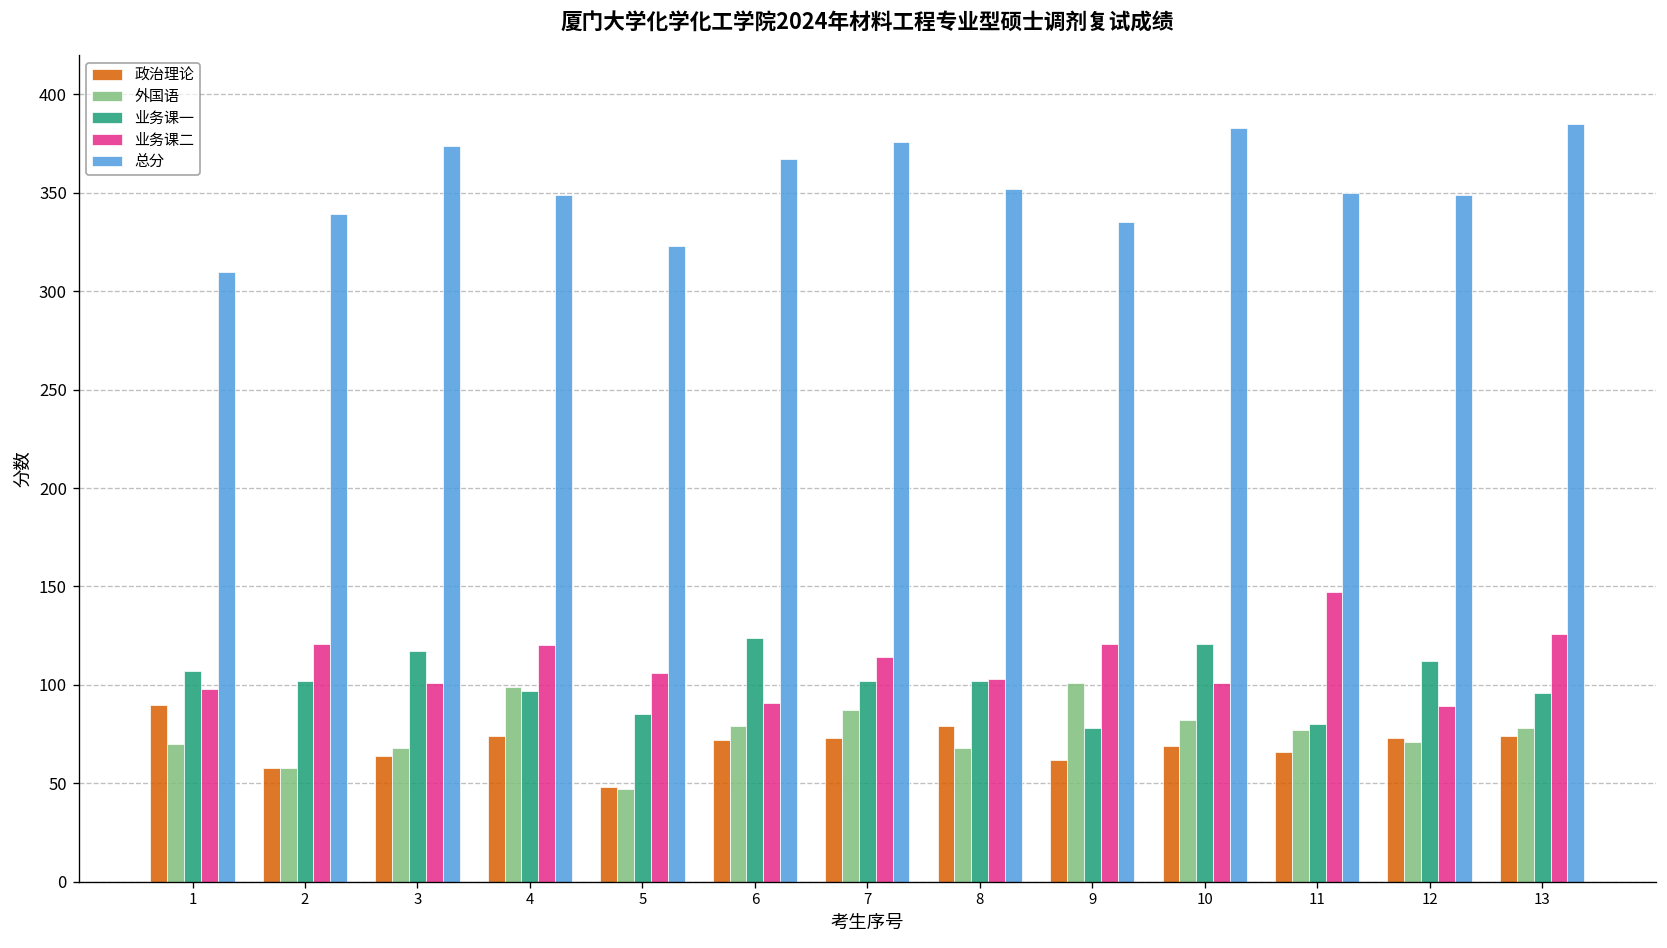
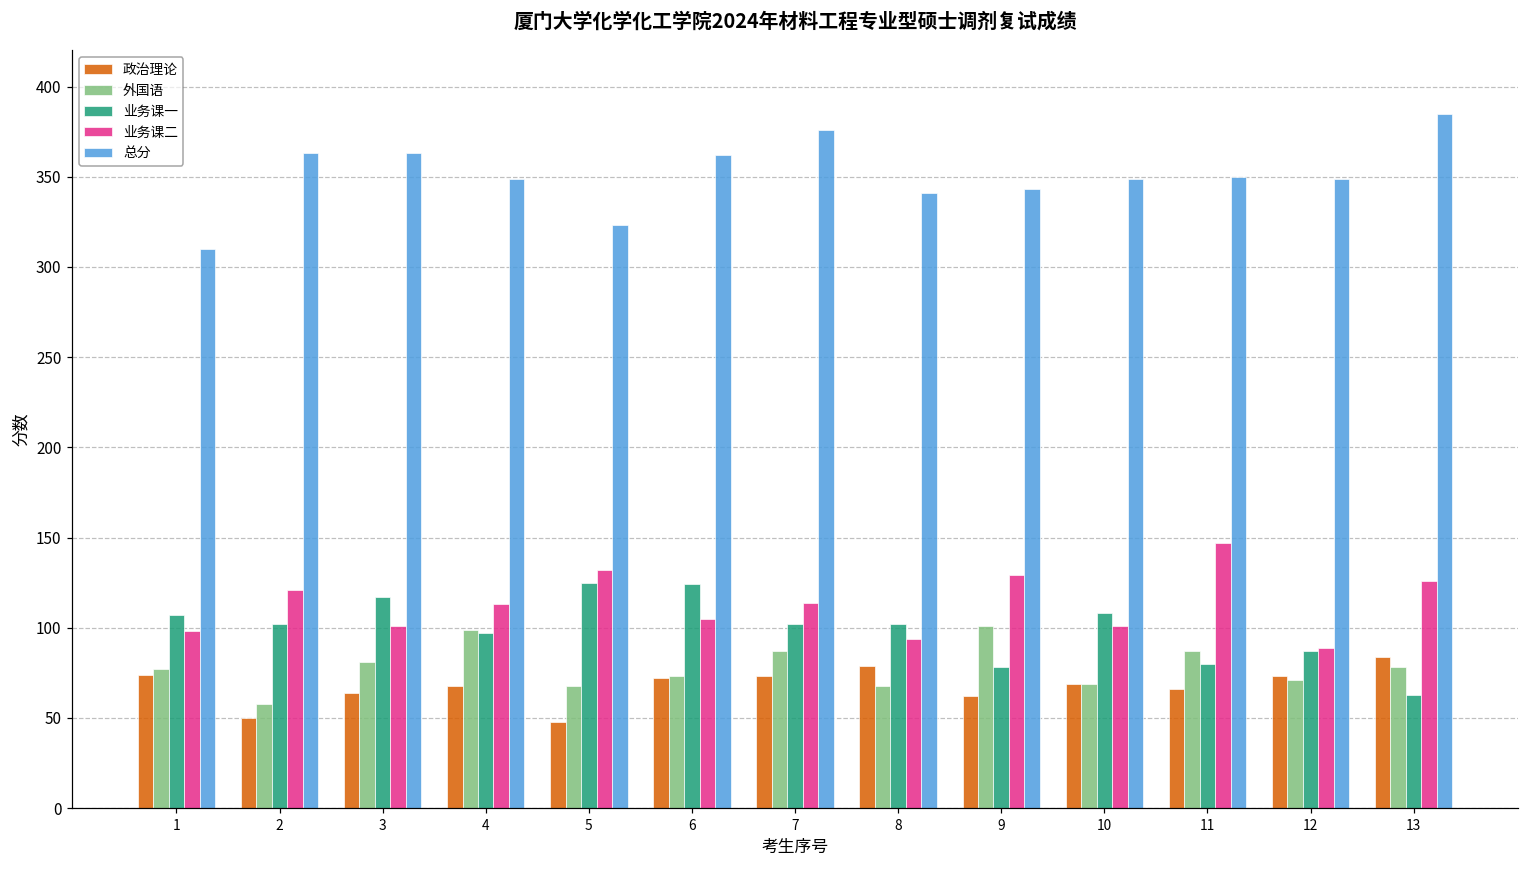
  {
    "政治理论": {
-     "1": 90,
-     "2": 58,
+     "1": 74,
+     "2": 50,
      "3": 64,
-     "4": 74,
+     "4": 68,
      "5": 48,
      "6": 72,
      "7": 73,
      "8": 79,
      "9": 62,
      "10": 69,
      "11": 66,
      "12": 73,
-     "13": 74
+     "13": 84
    },
    "外国语": {
-     "1": 70,
+     "1": 77,
      "2": 58,
-     "3": 68,
+     "3": 81,
      "4": 99,
-     "5": 47,
-     "6": 79,
+     "5": 68,
+     "6": 73,
      "7": 87,
      "8": 68,
      "9": 101,
-     "10": 82,
-     "11": 77,
+     "10": 69,
+     "11": 87,
      "12": 71,
      "13": 78
    },
    "业务课一": {
      "1": 107,
      "2": 102,
      "3": 117,
      "4": 97,
-     "5": 85,
+     "5": 125,
      "6": 124,
      "7": 102,
      "8": 102,
      "9": 78,
-     "10": 121,
+     "10": 108,
      "11": 80,
-     "12": 112,
-     "13": 96
+     "12": 87,
+     "13": 63
    },
    "业务课二": {
      "1": 98,
      "2": 121,
      "3": 101,
-     "4": 120,
-     "5": 106,
-     "6": 91,
+     "4": 113,
+     "5": 132,
+     "6": 105,
      "7": 114,
-     "8": 103,
-     "9": 121,
+     "8": 94,
+     "9": 129,
      "10": 101,
      "11": 147,
      "12": 89,
      "13": 126
    },
    "总分": {
      "1": 310,
-     "2": 339,
-     "3": 374,
+     "2": 363,
+     "3": 363,
      "4": 349,
      "5": 323,
-     "6": 367,
+     "6": 362,
      "7": 376,
-     "8": 352,
-     "9": 335,
-     "10": 383,
+     "8": 341,
+     "9": 343,
+     "10": 349,
      "11": 350,
      "12": 349,
      "13": 385
    }
  }
